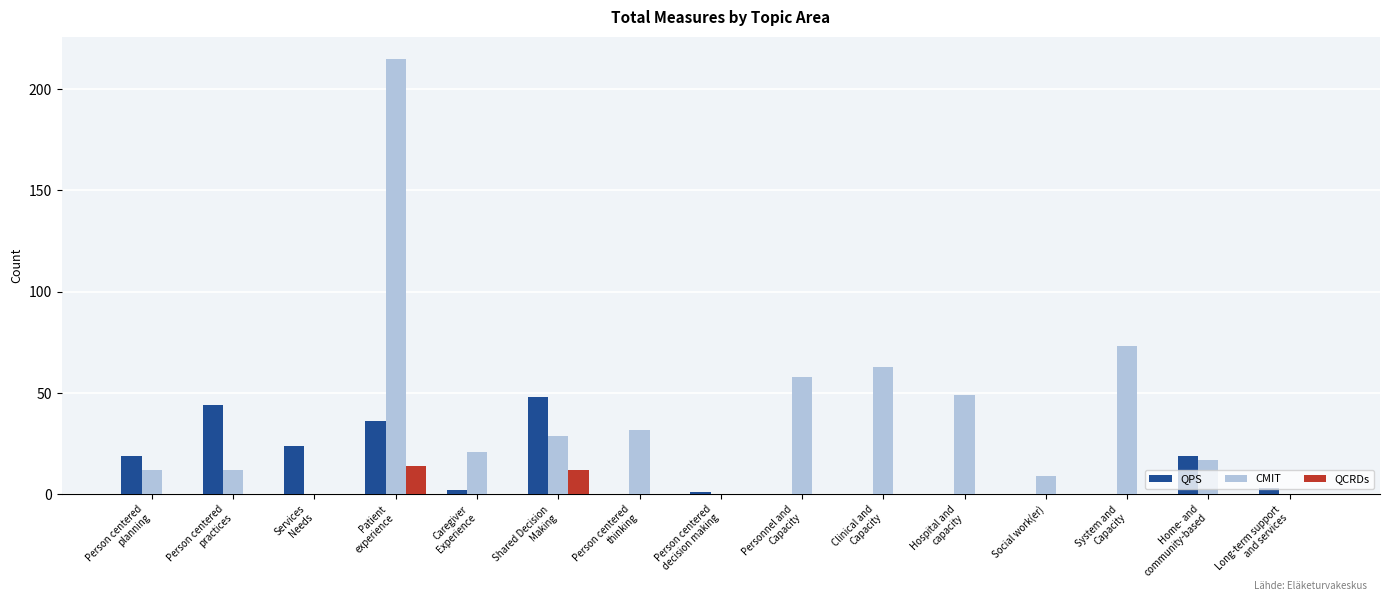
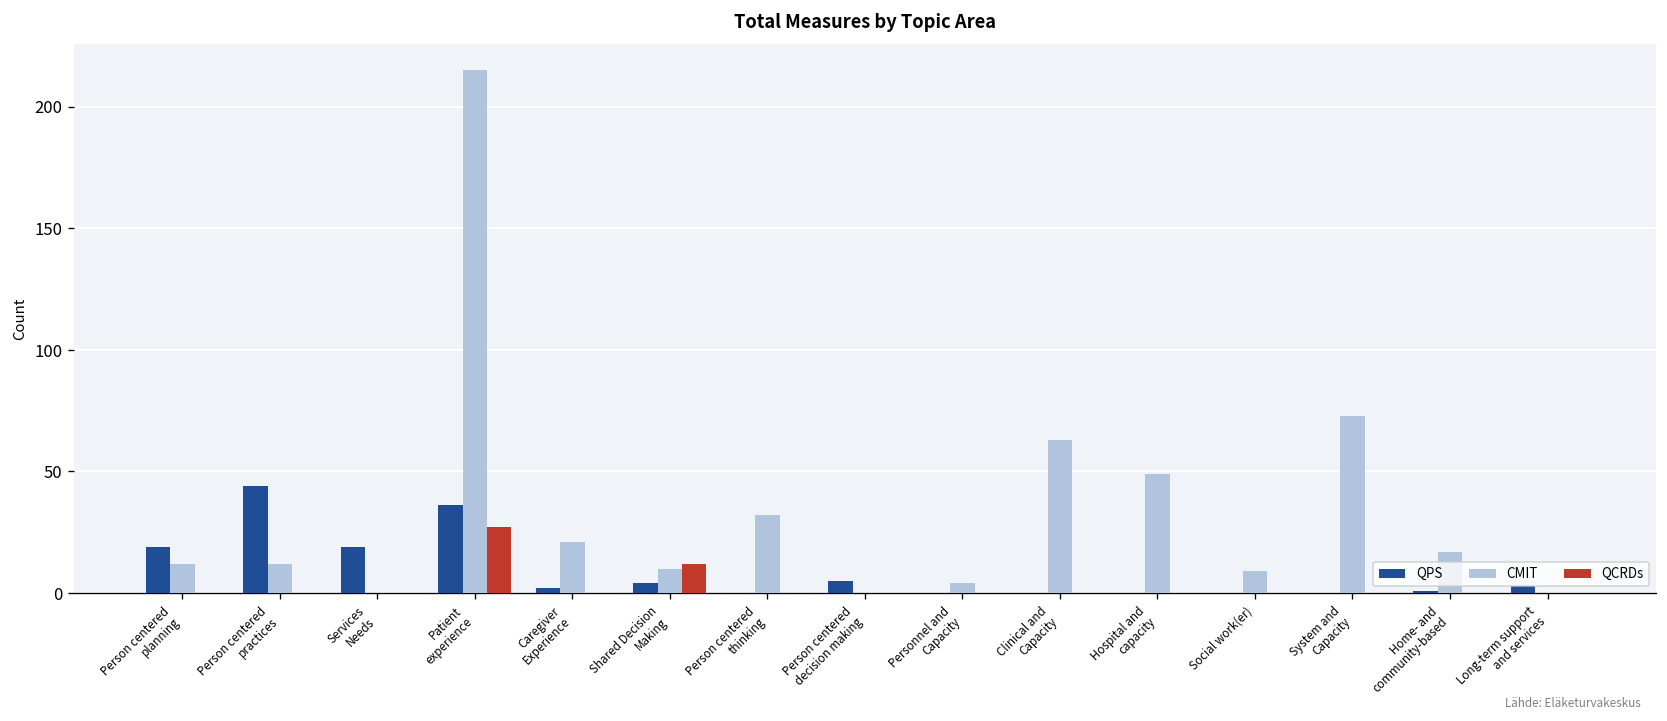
  {
    "QPS": {
      "Person centered planning": 19,
      "Person centered practices": 44,
-     "Services Needs": 24,
+     "Services Needs": 19,
      "Patient experience": 36,
      "Caregiver Experience": 2,
-     "Shared Decision Making": 48,
+     "Shared Decision Making": 4,
      "Person centered thinking": 0,
-     "Person centered decision making": 1,
+     "Person centered decision making": 5,
      "Personnel and Capacity": 0,
      "Clinical and Capacity": 0,
      "Hospital and capacity": 0,
      "Social work(er)": 0,
      "System and Capacity": 0,
-     "Home- and community-based": 19
+     "Home- and community-based": 1
    },
    "CMIT": {
      "Person centered planning": 12,
      "Person centered practices": 12,
      "Services Needs": 0,
      "Patient experience": 215,
      "Caregiver Experience": 21,
-     "Shared Decision Making": 29,
+     "Shared Decision Making": 10,
      "Person centered thinking": 32,
      "Person centered decision making": 0,
-     "Personnel and Capacity": 58,
+     "Personnel and Capacity": 4,
      "Clinical and Capacity": 63,
      "Hospital and capacity": 49,
      "Social work(er)": 9,
      "System and Capacity": 73,
      "Home- and community-based": 17,
      "Long-term support and services": 0
    },
    "QCRDs": {
      "Person centered planning": 0,
      "Person centered practices": 0,
      "Services Needs": 0,
-     "Patient experience": 14,
+     "Patient experience": 27,
      "Caregiver Experience": 0,
      "Shared Decision Making": 12,
      "Person centered thinking": 0,
      "Person centered decision making": 0,
      "Personnel and Capacity": 0,
      "Clinical and Capacity": 0,
      "Hospital and capacity": 0,
      "Social work(er)": 0,
      "System and Capacity": 0,
      "Home- and community-based": 0,
      "Long-term support and services": 0
    }
  }
